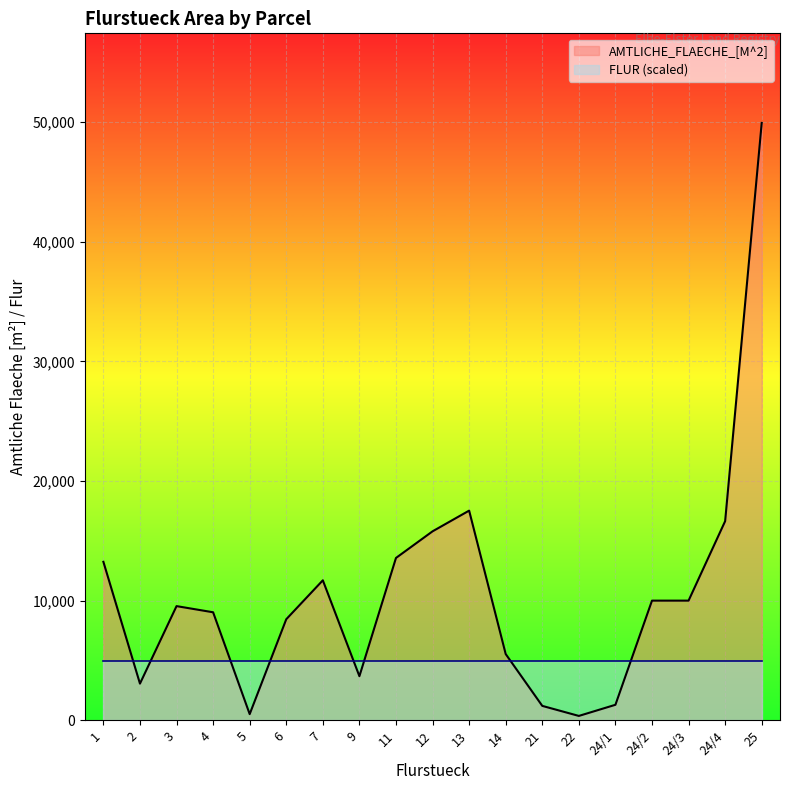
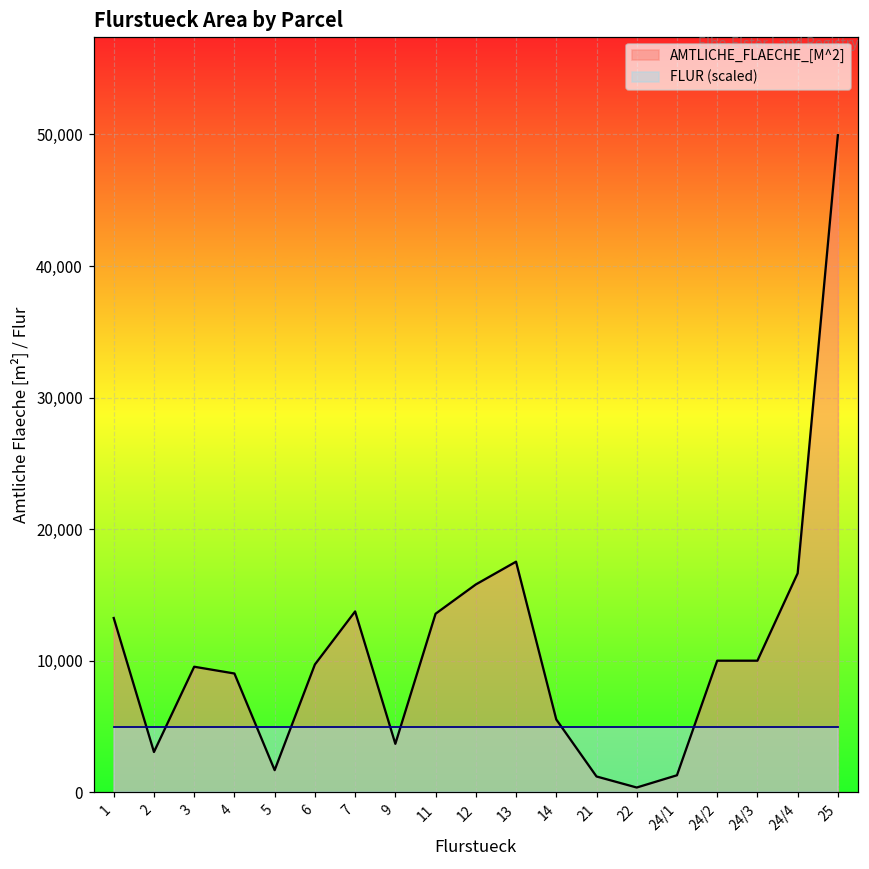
  {
    "AMTLICHE_FLAECHE_[M^2]": {
      "1": "13,200",
      "2": "3,100",
      "3": "9,500",
      "4": "9,000",
-     "5": "500",
-     "6": "8,400",
-     "7": "11,700",
+     "5": "1,700",
+     "6": "9,700",
+     "7": "13,700",
      "9": "3,700",
      "11": "13,600",
      "12": "15,800",
      "13": "17,500",
      "14": "5,500",
      "21": "1,200",
      "22": "400",
      "24/1": "1,300",
      "24/2": "10,000",
      "24/3": "10,000",
      "24/4": "16,600",
      "25": "49,900"
    },
    "FLUR (scaled)": {
      "1": "5,000",
      "2": "5,000",
      "3": "5,000",
      "4": "5,000",
      "5": "5,000",
      "6": "5,000",
      "7": "5,000",
      "9": "5,000",
      "11": "5,000",
      "12": "5,000",
      "13": "5,000",
      "14": "5,000",
      "21": "5,000",
      "22": "5,000",
      "24/1": "5,000",
      "24/2": "5,000",
      "24/3": "5,000",
      "24/4": "5,000",
      "25": "5,000"
    }
  }
